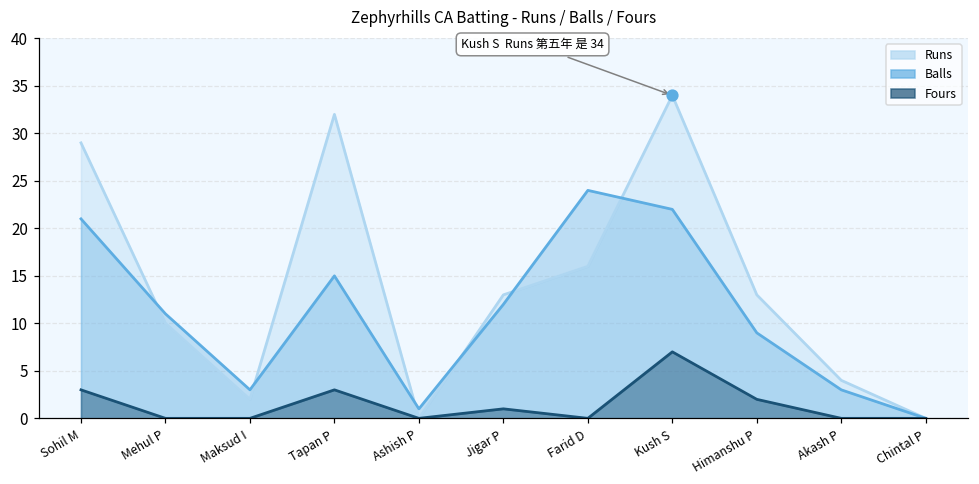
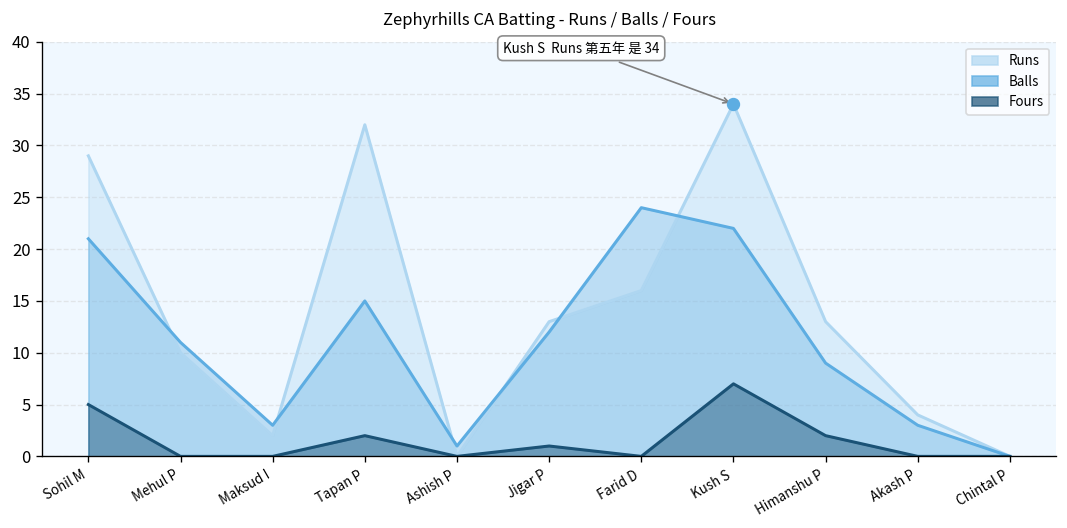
  {
    "Fours": {
-     "Sohil M": 3,
+     "Sohil M": 5,
      "Mehul P": 0,
      "Maksud I": 0,
-     "Tapan P": 3,
+     "Tapan P": 2,
      "Jigar P": 1,
      "Farid D": 0,
      "Kush S": 7,
      "Himanshu P": 2,
      "Akash P": 0
    }
  }
